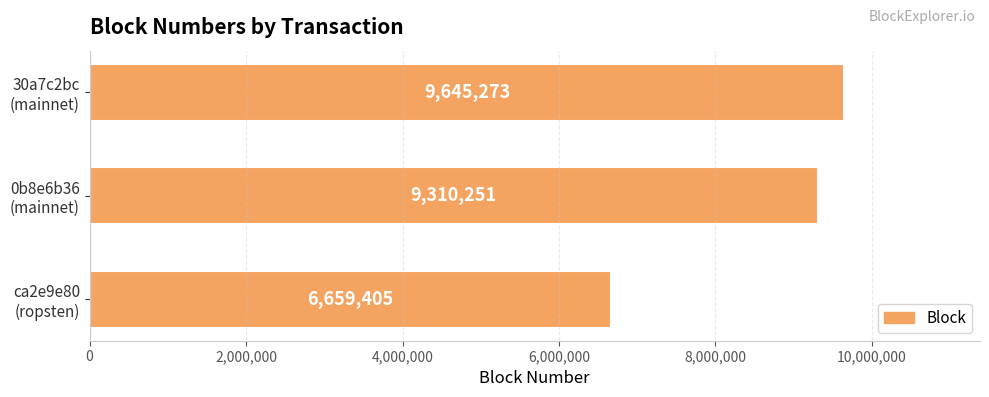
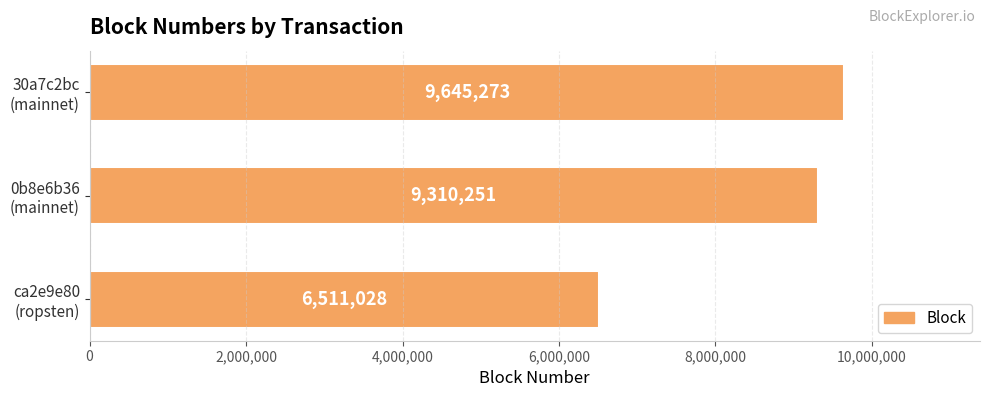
  {
    "30a7c2bc (mainnet)": "9,645,273",
    "0b8e6b36 (mainnet)": "9,310,251",
-   "ca2e9e80 (ropsten)": "6,659,405"
+   "ca2e9e80 (ropsten)": "6,511,028"
  }
